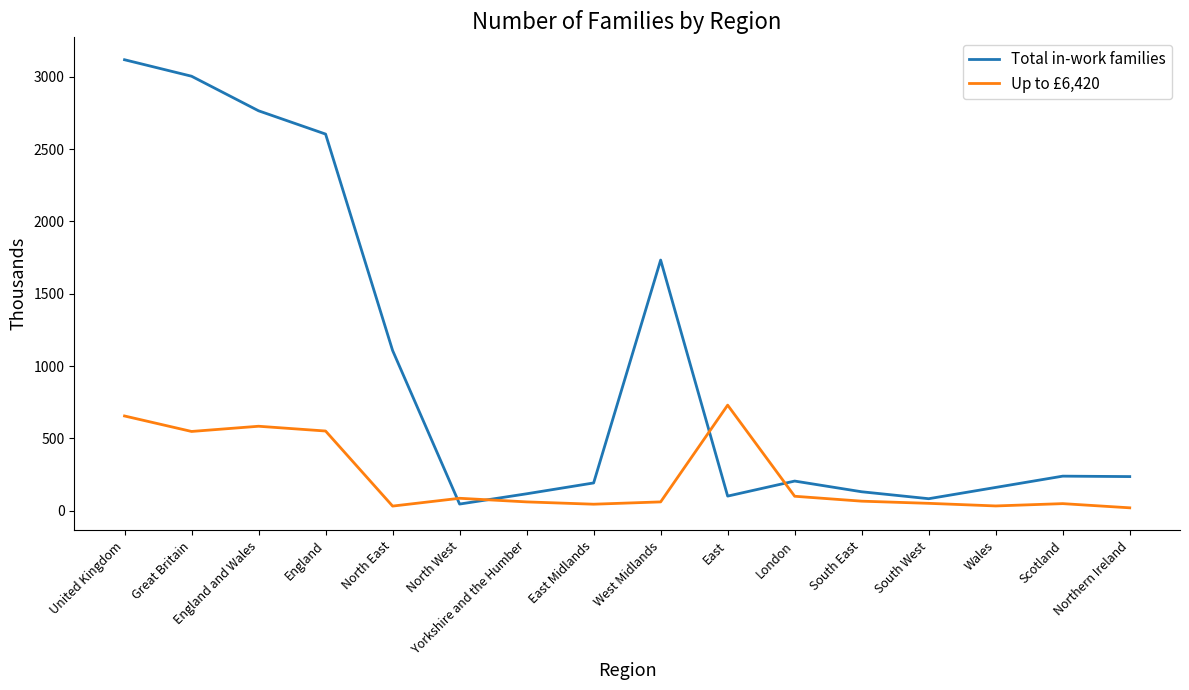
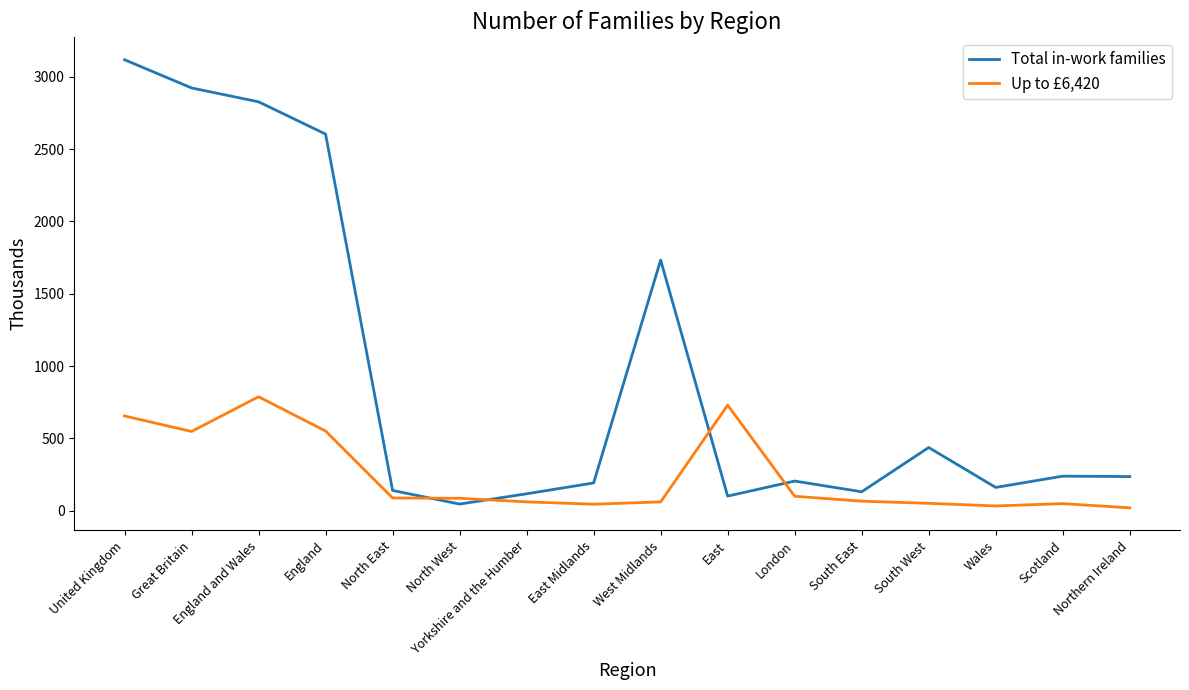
  {
    "Total in-work families": {
      "United Kingdom": 3120,
-     "Great Britain": 3000,
-     "England and Wales": 2770,
+     "Great Britain": 2920,
+     "England and Wales": 2830,
      "England": 2600,
-     "North East": 1110,
+     "North East": 140,
      "North West": 50,
      "Yorkshire and the Humber": 120,
      "East Midlands": 190,
      "West Midlands": 1730,
      "East": 100,
      "London": 210,
      "South East": 130,
-     "South West": 80,
+     "South West": 440,
      "Wales": 160,
      "Scotland": 240,
      "Northern Ireland": 240
    },
    "Up to £6,420": {
      "United Kingdom": 660,
      "Great Britain": 550,
-     "England and Wales": 580,
+     "England and Wales": 790,
      "England": 550,
-     "North East": 30,
+     "North East": 90,
      "North West": 90,
      "Yorkshire and the Humber": 60,
      "East Midlands": 50,
      "West Midlands": 60,
      "East": 730,
      "London": 100,
      "South East": 70,
      "South West": 50,
      "Wales": 30,
      "Scotland": 50,
      "Northern Ireland": 20
    }
  }
